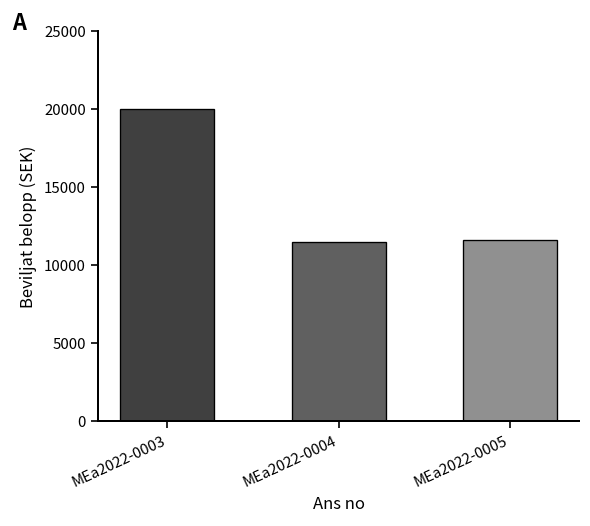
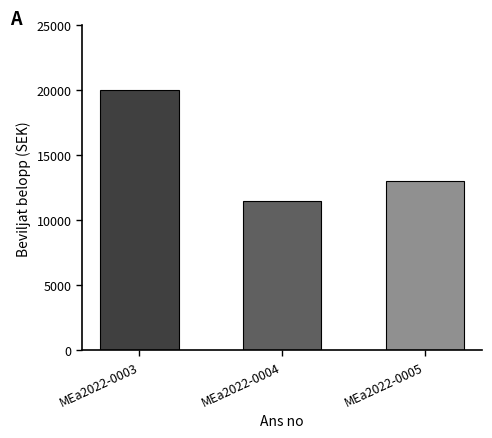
  {
    "MEa2022-0003": 20000,
    "MEa2022-0004": 11500,
-   "MEa2022-0005": 11600
+   "MEa2022-0005": 13000
  }
